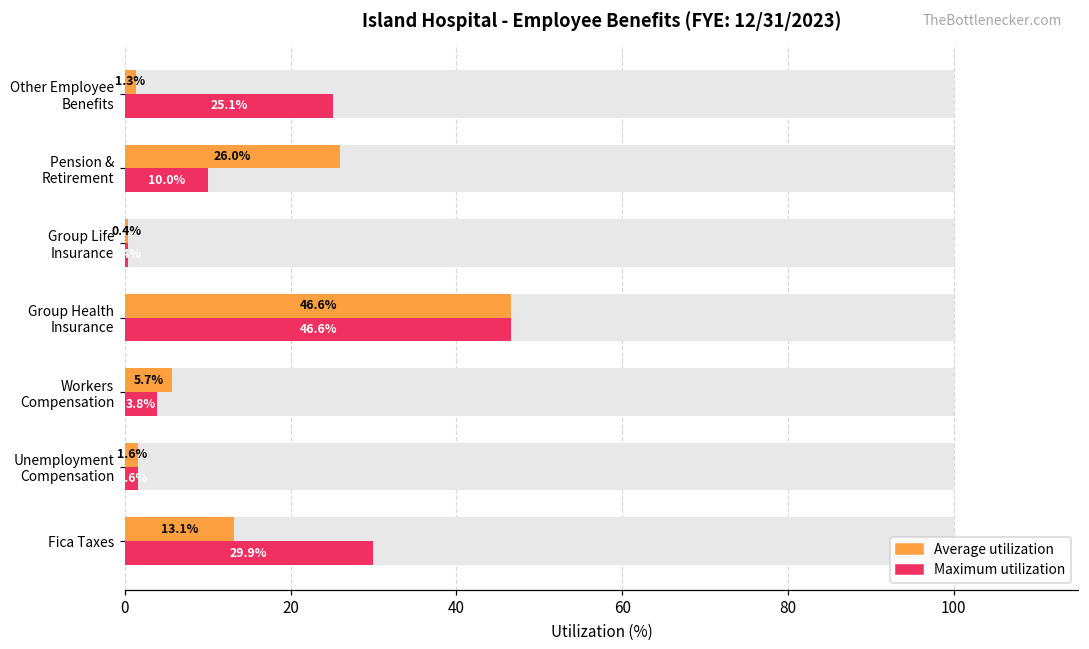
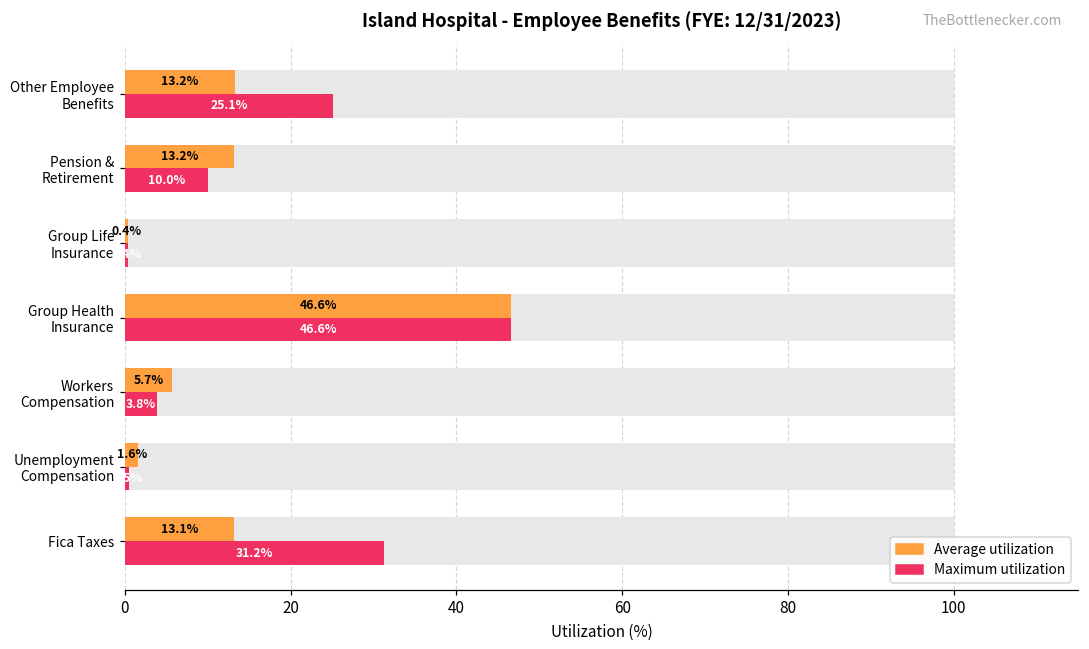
  {
    "Average utilization": {
-     "Other Employee Benefits": "1.3%",
-     "Pension & Retirement": "26.0%"
+     "Other Employee Benefits": "13.2%",
+     "Pension & Retirement": "13.2%"
    },
    "Maximum utilization": {
-     "Unemployment Compensation": "2",
-     "Fica Taxes": "29.9%"
+     "Unemployment Compensation": "1",
+     "Fica Taxes": "31.2%"
    }
  }
